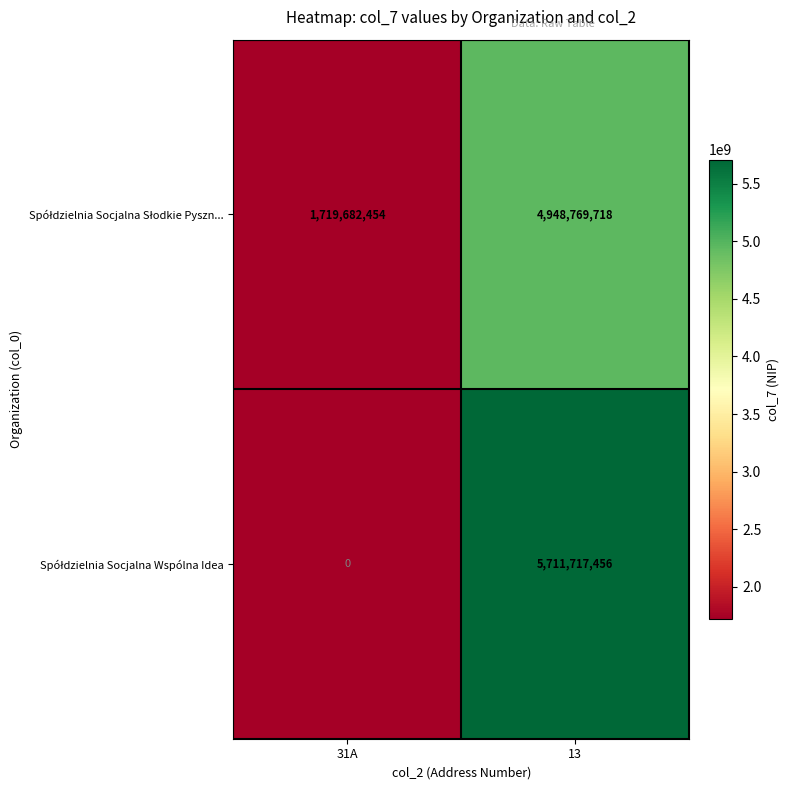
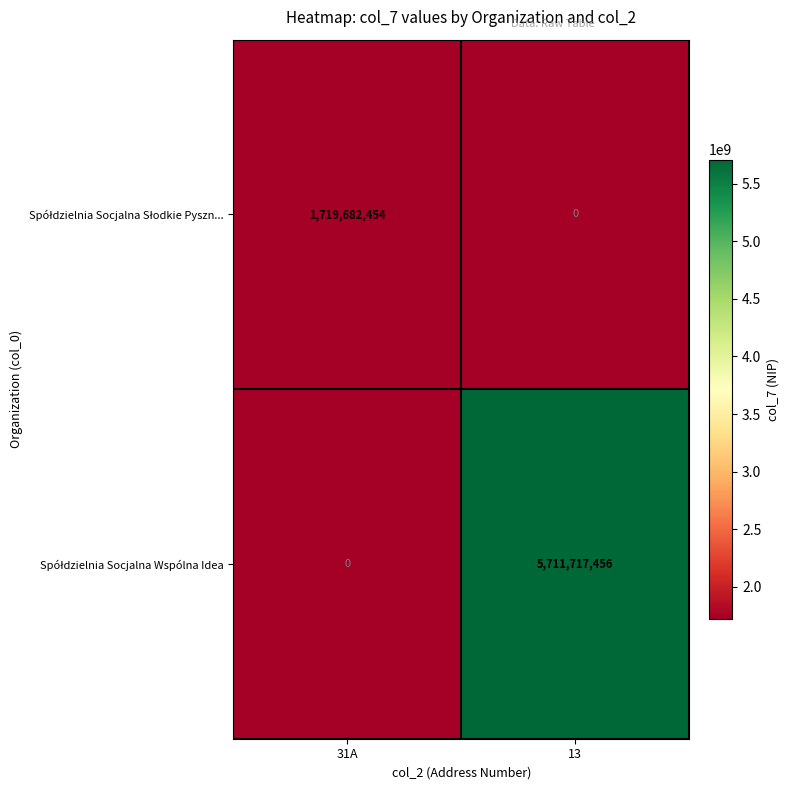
  {
    "Spółdzielnia Socjalna Słodkie Pyszn...": {
      "31A": "1,719,682,454",
-     "13": "4,948,769,718"
+     "13": "0"
    },
    "Spółdzielnia Socjalna Wspólna Idea": {
      "31A": "0",
      "13": "5,711,717,456"
    }
  }
